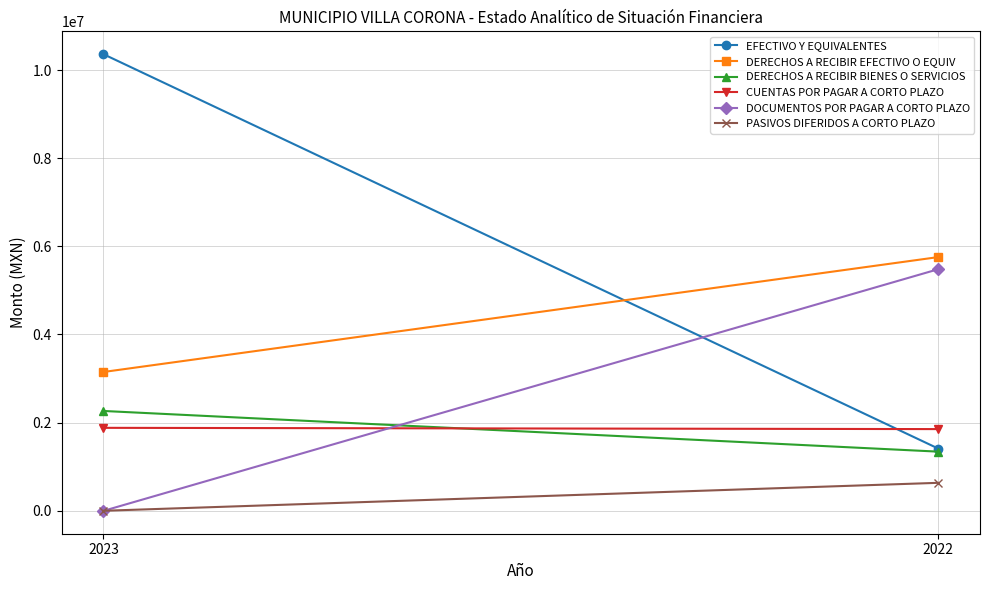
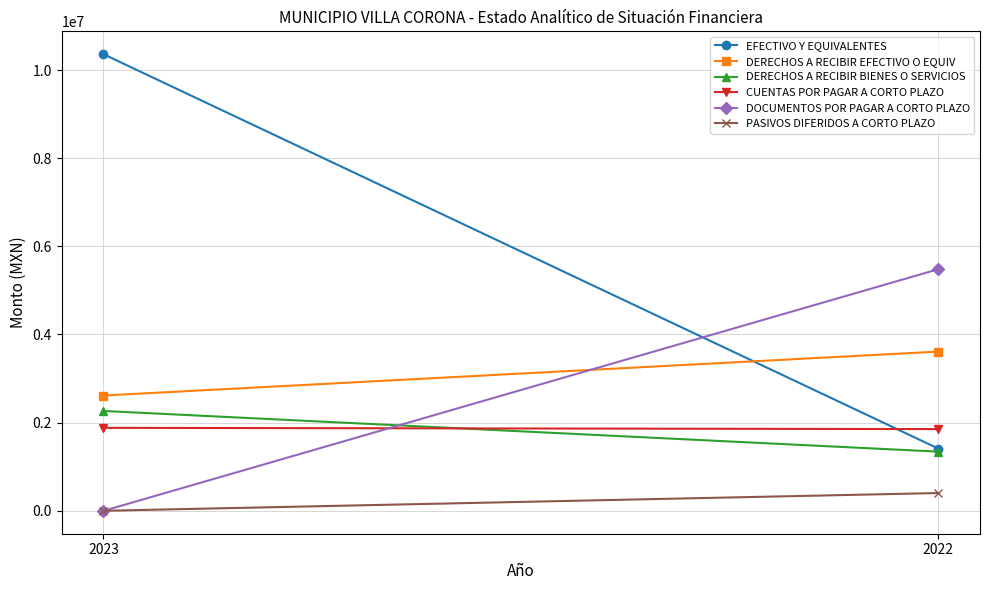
  {
    "EFECTIVO Y EQUIVALENTES": {
      "2023": 10400000,
      "2022": 1400000
    },
    "DERECHOS A RECIBIR EFECTIVO O EQUIV": {
-     "2023": 3100000,
-     "2022": 5800000
+     "2023": 2600000,
+     "2022": 3600000
    },
    "DERECHOS A RECIBIR BIENES O SERVICIOS": {
      "2023": 2300000,
      "2022": 1300000
    },
    "CUENTAS POR PAGAR A CORTO PLAZO": {
      "2023": 1900000,
      "2022": 1900000
    },
    "DOCUMENTOS POR PAGAR A CORTO PLAZO": {
      "2022": 5500000
    },
    "PASIVOS DIFERIDOS A CORTO PLAZO": {
-     "2022": 600000
+     "2022": 400000
    }
  }
